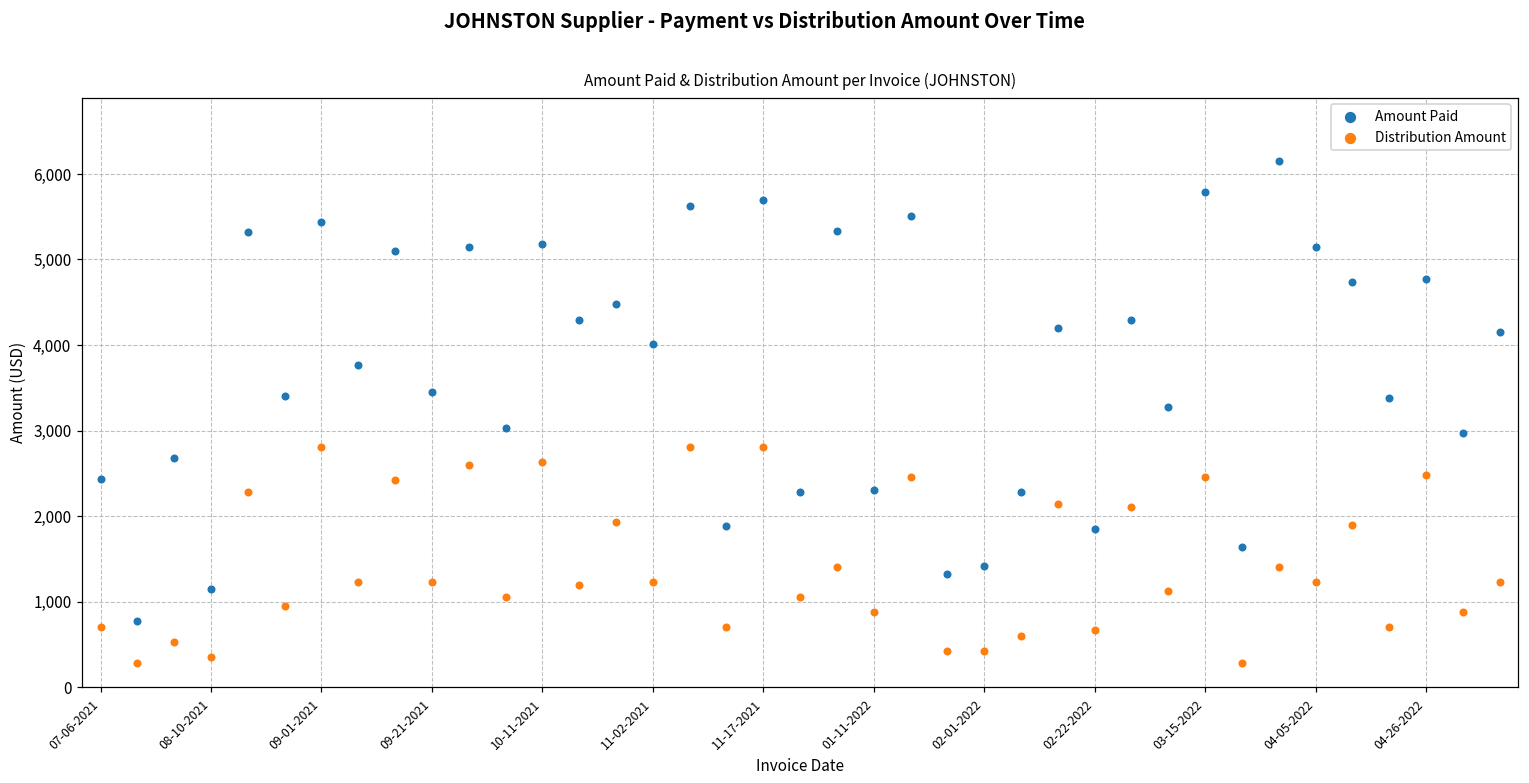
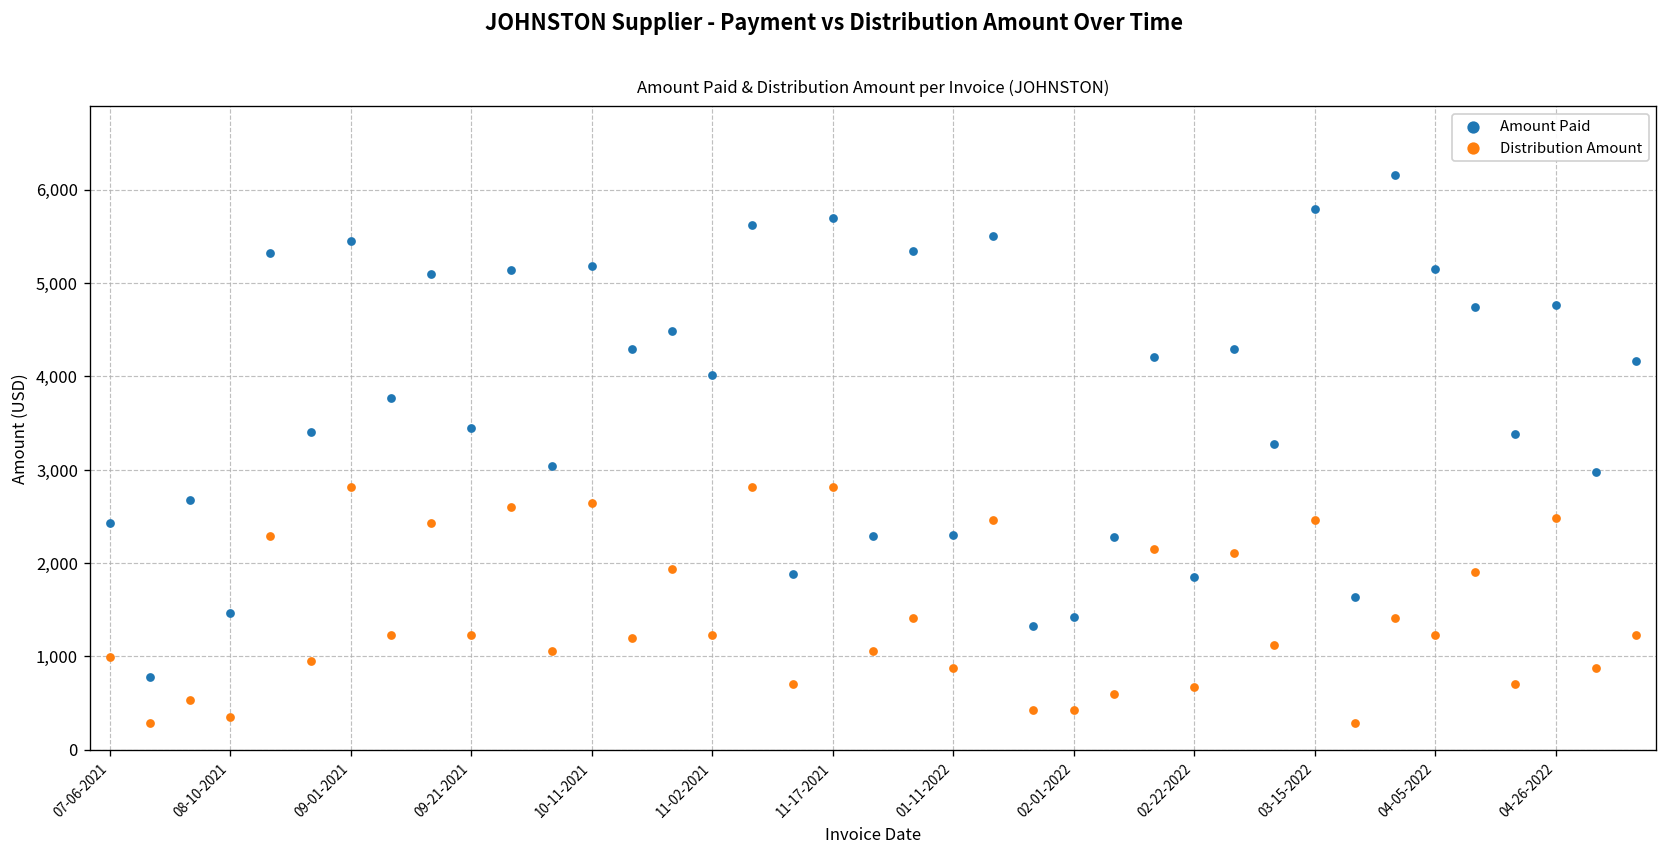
  {
    "Amount Paid": {
-     "08-10-2021": "1,100"
+     "08-10-2021": "1,500"
    },
    "Distribution Amount": {
-     "07-06-2021": "700"
+     "07-06-2021": "1,000"
    }
  }
